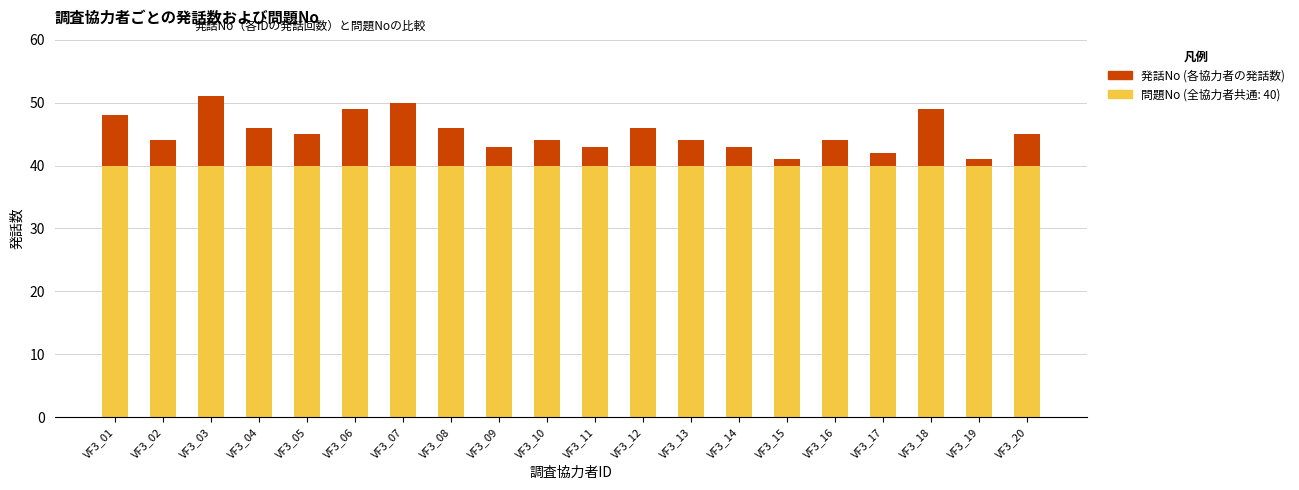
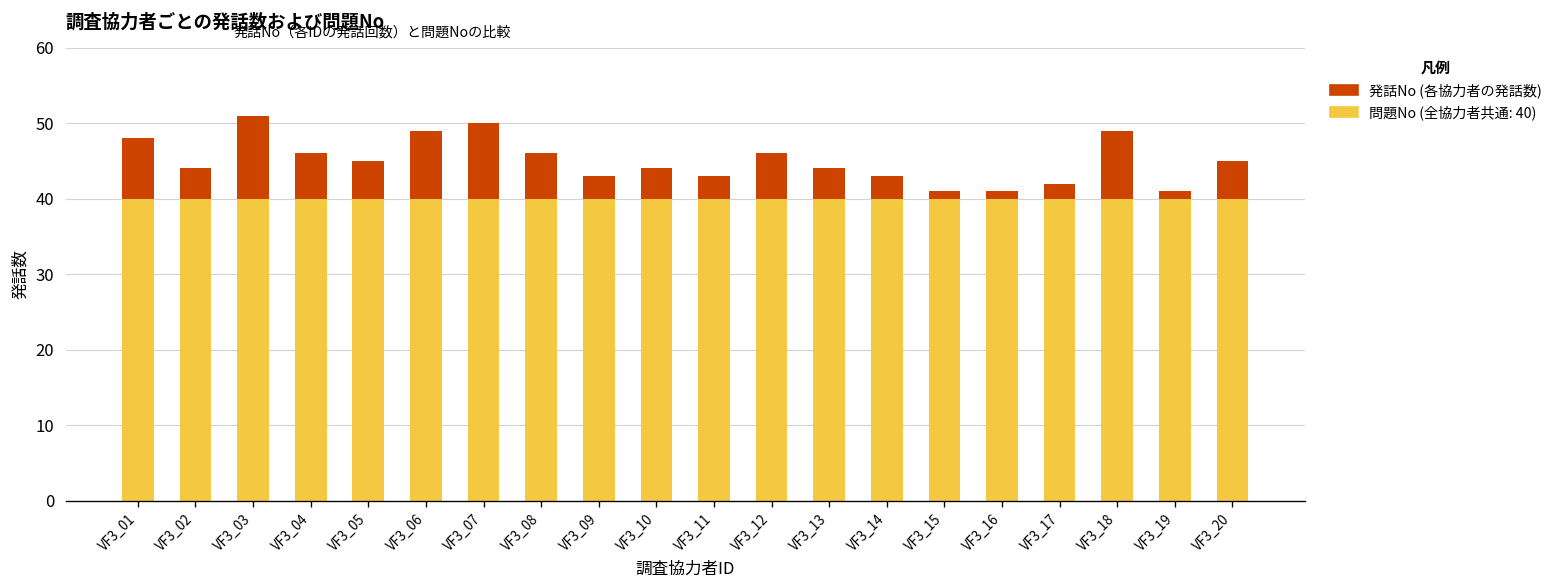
  {
    "発話No (各協力者の発話数)": {
      "VF3_01": 8,
      "VF3_02": 4,
      "VF3_03": 11,
      "VF3_04": 6,
      "VF3_05": 5,
      "VF3_06": 9,
      "VF3_07": 10,
      "VF3_08": 6,
      "VF3_09": 3,
      "VF3_10": 4,
      "VF3_11": 3,
      "VF3_12": 6,
      "VF3_13": 4,
      "VF3_14": 3,
      "VF3_15": 1,
-     "VF3_16": 4,
+     "VF3_16": 1,
      "VF3_17": 2,
      "VF3_18": 9,
      "VF3_19": 1,
      "VF3_20": 5
    }
  }
